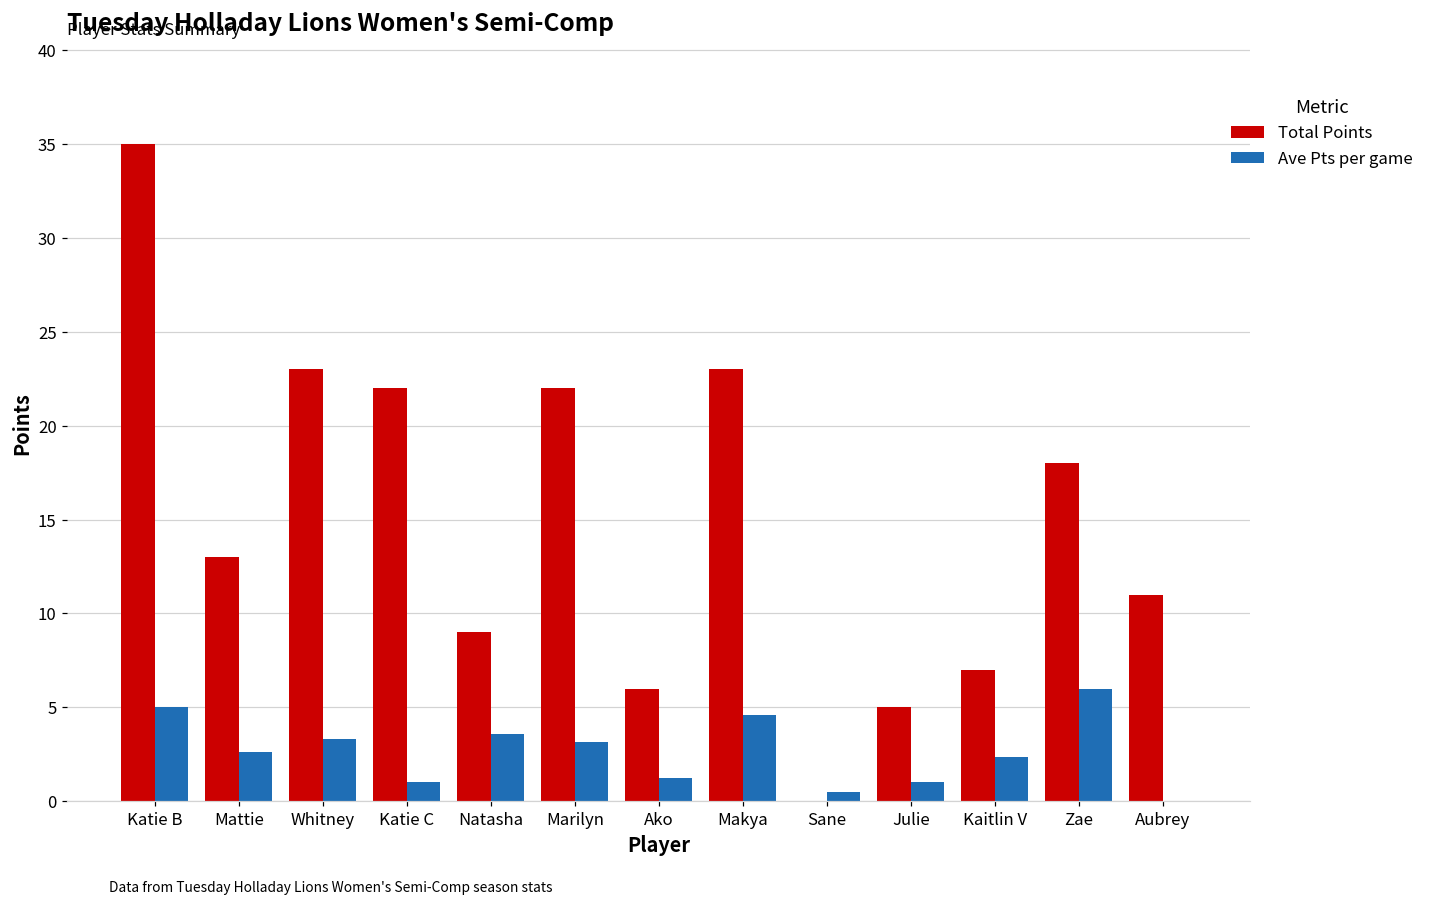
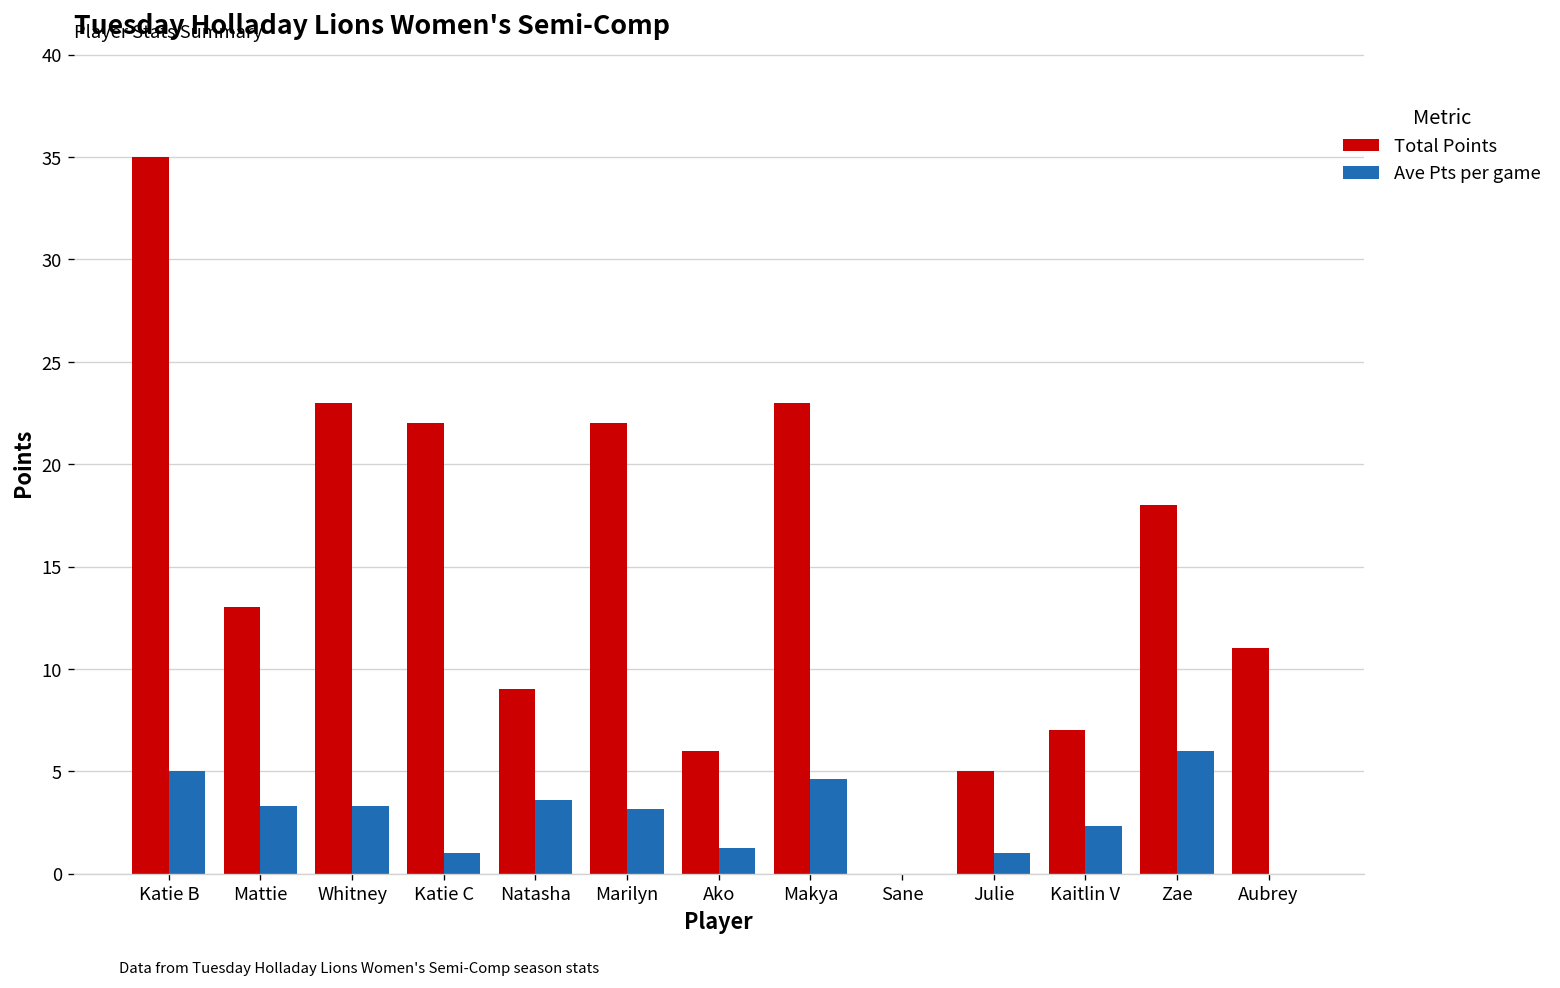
  {
    "Total Points": {
      "Katie B": 35.0,
      "Mattie": 13.0,
      "Whitney": 23.0,
      "Katie C": 22.0,
      "Natasha": 9.0,
      "Marilyn": 22.0,
      "Ako": 6.0,
      "Makya": 23.0,
      "Sane": 0.0,
      "Julie": 5.0,
      "Kaitlin V": 7.0,
      "Zae": 18.0,
      "Aubrey": 11.0
    },
    "Ave Pts per game": {
      "Katie B": 5.0,
-     "Mattie": 2.6,
+     "Mattie": 3.3,
      "Whitney": 3.3,
      "Katie C": 1.0,
      "Natasha": 3.6,
      "Marilyn": 3.1,
      "Ako": 1.3,
      "Makya": 4.6,
-     "Sane": 0.5,
+     "Sane": 0.0,
      "Julie": 1.0,
      "Kaitlin V": 2.3,
      "Zae": 6.0,
      "Aubrey": 0.0
    }
  }
